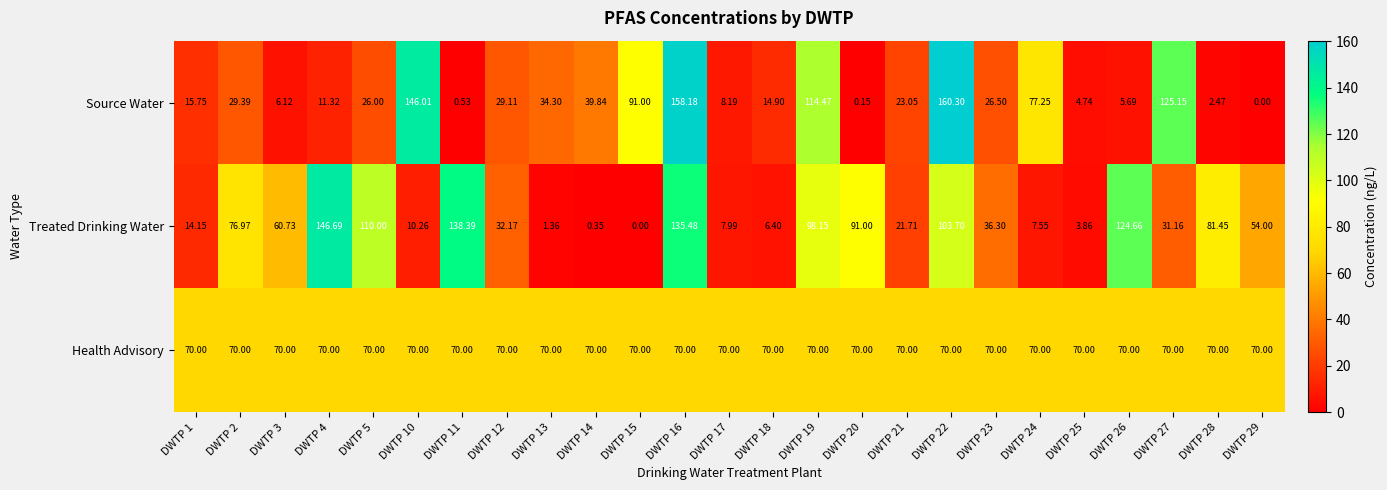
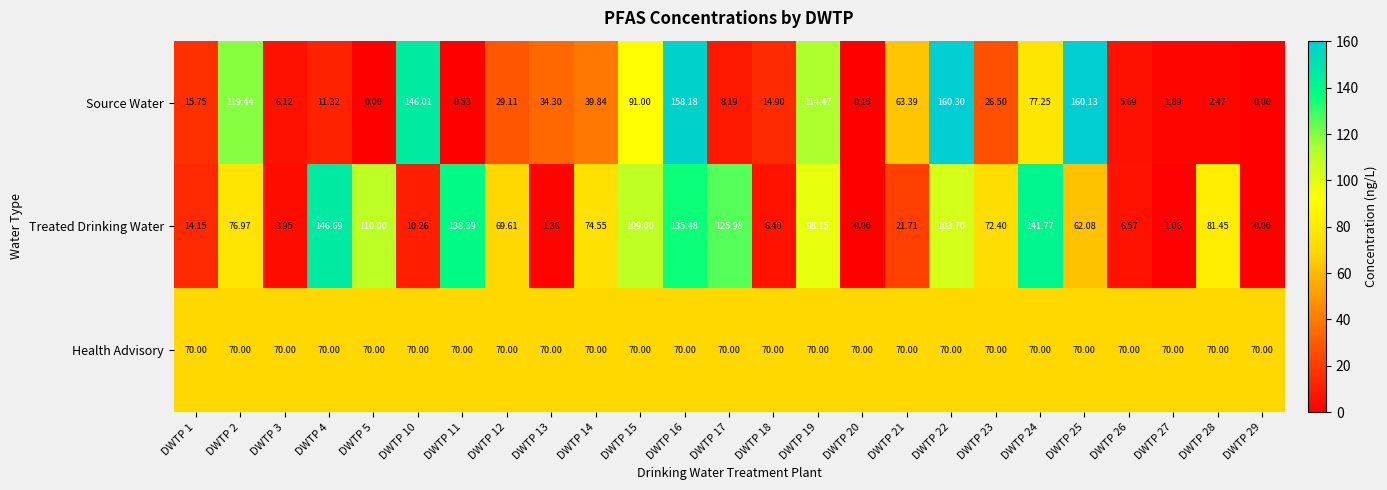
  {
    "Source Water": {
      "DWTP 1": 15.75,
-     "DWTP 2": 29.39,
+     "DWTP 2": 119.44,
      "DWTP 3": 6.12,
      "DWTP 4": 11.32,
-     "DWTP 5": 26.00,
+     "DWTP 5": 0.00,
      "DWTP 10": 146.01,
      "DWTP 11": 0.53,
      "DWTP 12": 29.11,
      "DWTP 13": 34.30,
      "DWTP 14": 39.84,
      "DWTP 15": 91.00,
      "DWTP 16": 158.18,
      "DWTP 17": 8.19,
      "DWTP 18": 14.90,
      "DWTP 19": 114.47,
      "DWTP 20": 0.15,
-     "DWTP 21": 23.05,
+     "DWTP 21": 63.39,
      "DWTP 22": 160.30,
      "DWTP 23": 26.50,
      "DWTP 24": 77.25,
-     "DWTP 25": 4.74,
+     "DWTP 25": 160.13,
      "DWTP 26": 5.69,
-     "DWTP 27": 125.15,
+     "DWTP 27": 1.89,
      "DWTP 28": 2.47,
      "DWTP 29": 0.00
    },
    "Treated Drinking Water": {
      "DWTP 1": 14.15,
      "DWTP 2": 76.97,
-     "DWTP 3": 60.73,
+     "DWTP 3": 3.95,
      "DWTP 4": 146.69,
      "DWTP 5": 110.00,
      "DWTP 10": 10.26,
      "DWTP 11": 138.39,
-     "DWTP 12": 32.17,
+     "DWTP 12": 69.61,
      "DWTP 13": 1.36,
-     "DWTP 14": 0.35,
-     "DWTP 15": 0.00,
+     "DWTP 14": 74.55,
+     "DWTP 15": 109.00,
      "DWTP 16": 135.48,
-     "DWTP 17": 7.99,
+     "DWTP 17": 125.98,
      "DWTP 18": 6.40,
      "DWTP 19": 98.15,
-     "DWTP 20": 91.00,
+     "DWTP 20": 0.00,
      "DWTP 21": 21.71,
      "DWTP 22": 103.70,
-     "DWTP 23": 36.30,
-     "DWTP 24": 7.55,
-     "DWTP 25": 3.86,
-     "DWTP 26": 124.66,
-     "DWTP 27": 31.16,
+     "DWTP 23": 72.40,
+     "DWTP 24": 141.77,
+     "DWTP 25": 62.08,
+     "DWTP 26": 6.57,
+     "DWTP 27": 1.06,
      "DWTP 28": 81.45,
-     "DWTP 29": 54.00
+     "DWTP 29": 0.00
    },
    "Health Advisory": {
      "DWTP 1": 70.00,
      "DWTP 2": 70.00,
      "DWTP 3": 70.00,
      "DWTP 4": 70.00,
      "DWTP 5": 70.00,
      "DWTP 10": 70.00,
      "DWTP 11": 70.00,
      "DWTP 12": 70.00,
      "DWTP 13": 70.00,
      "DWTP 14": 70.00,
      "DWTP 15": 70.00,
      "DWTP 16": 70.00,
      "DWTP 17": 70.00,
      "DWTP 18": 70.00,
      "DWTP 19": 70.00,
      "DWTP 20": 70.00,
      "DWTP 21": 70.00,
      "DWTP 22": 70.00,
      "DWTP 23": 70.00,
      "DWTP 24": 70.00,
      "DWTP 25": 70.00,
      "DWTP 26": 70.00,
      "DWTP 27": 70.00,
      "DWTP 28": 70.00,
      "DWTP 29": 70.00
    }
  }
